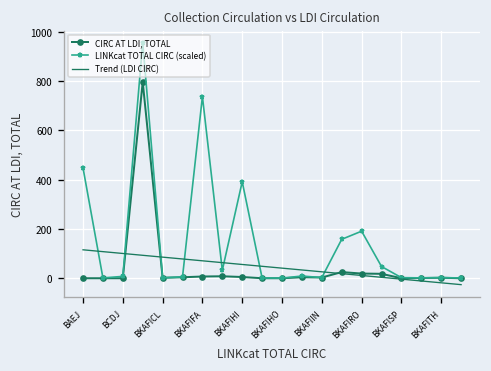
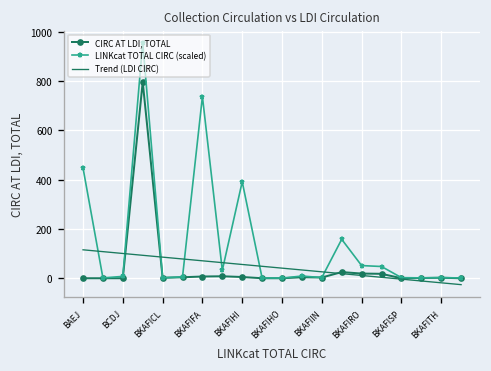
  {
    "LINKcat TOTAL CIRC (scaled)": {
      "BAEJ": 450,
      "BKAFIFA": 740,
      "BKAFIHI": 390,
-     "BKAFIRO": 190
+     "BKAFIRO": 50
    }
  }
